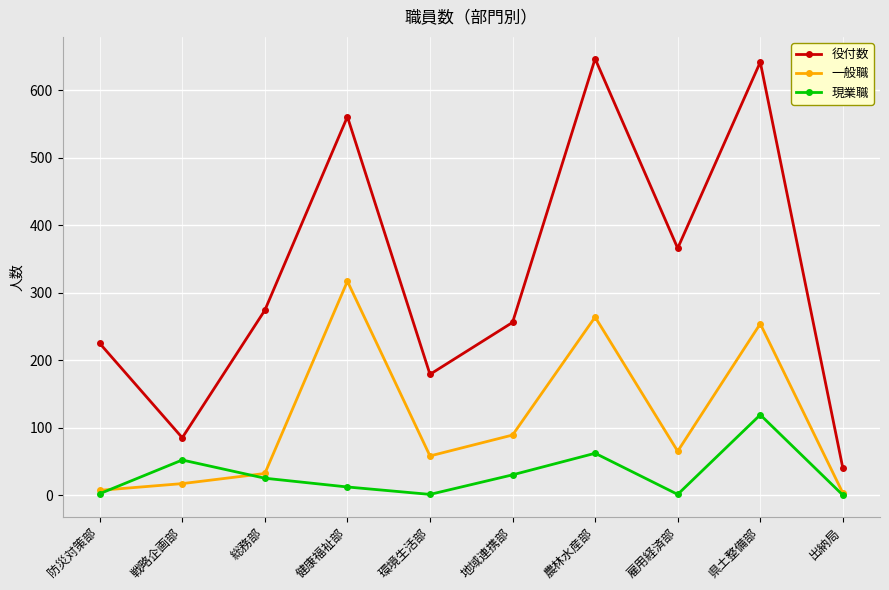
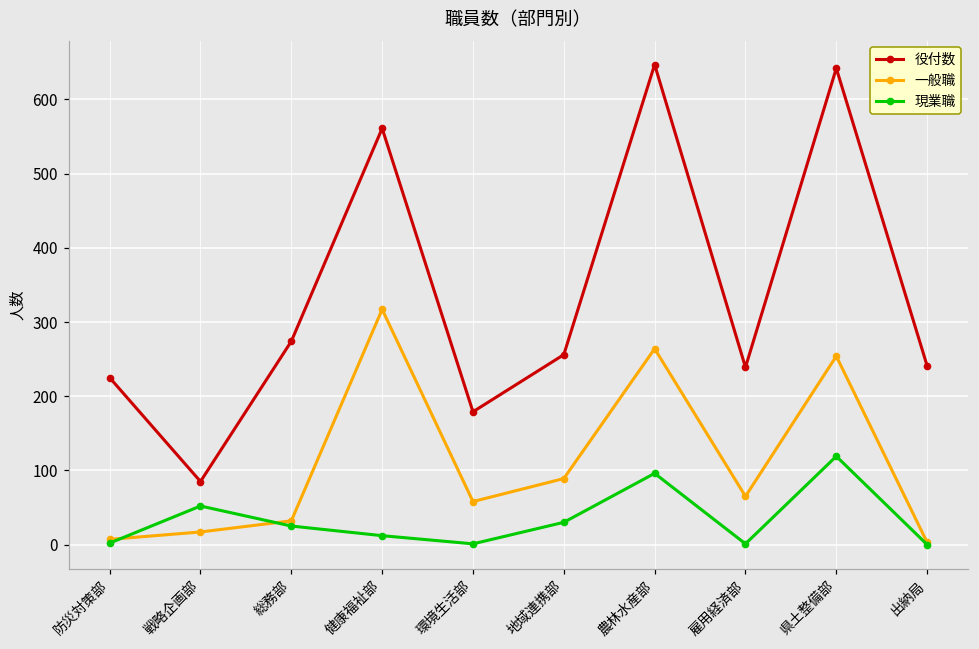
  {
    "役付数": {
      "防災対策部": 230,
      "戦略企画部": 90,
      "総務部": 270,
      "健康福祉部": 560,
      "環境生活部": 180,
      "地域連携部": 260,
      "農林水産部": 650,
-     "雇用経済部": 370,
+     "雇用経済部": 240,
      "県土整備部": 640,
-     "出納局": 40
+     "出納局": 240
    },
    "一般職": {
      "防災対策部": 10,
      "戦略企画部": 20,
      "総務部": 30,
      "健康福祉部": 320,
      "環境生活部": 60,
      "地域連携部": 90,
      "農林水産部": 260,
      "雇用経済部": 70,
      "県土整備部": 250
    },
    "現業職": {
      "防災対策部": 0,
      "戦略企画部": 50,
      "総務部": 30,
      "健康福祉部": 10,
      "環境生活部": 0,
      "地域連携部": 30,
-     "農林水産部": 60,
+     "農林水産部": 100,
      "雇用経済部": 0,
      "県土整備部": 120
    }
  }
